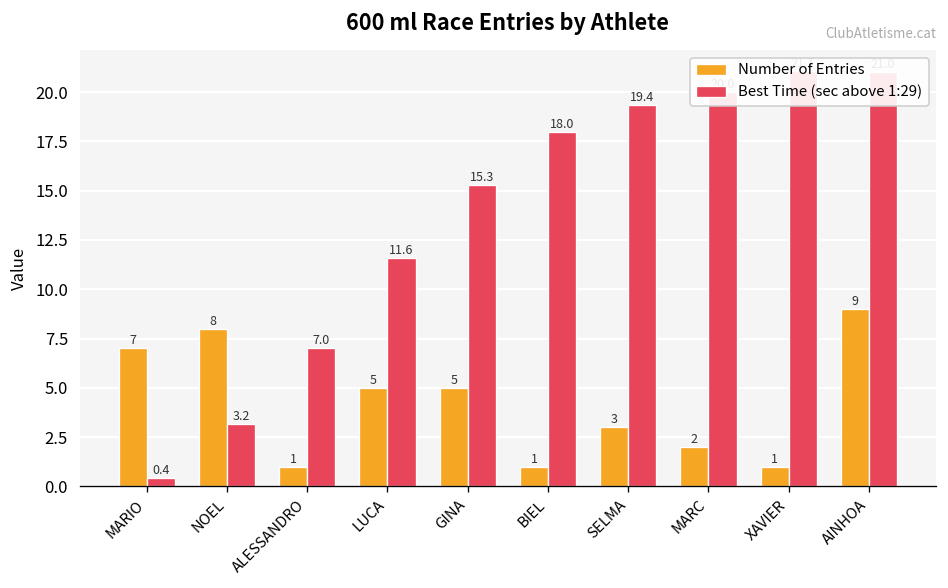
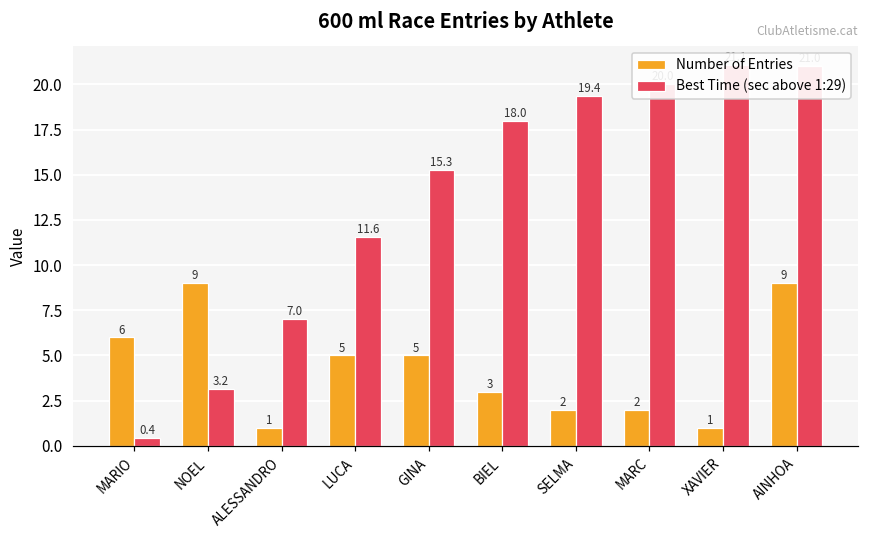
  {
    "Number of Entries": {
-     "MARIO": 7,
-     "NOEL": 8,
+     "MARIO": 6,
+     "NOEL": 9,
      "ALESSANDRO": 1,
      "LUCA": 5,
      "GINA": 5,
-     "BIEL": 1,
-     "SELMA": 3,
+     "BIEL": 3,
+     "SELMA": 2,
      "MARC": 2,
      "XAVIER": 1,
      "AINHOA": 9
    },
    "Best Time (sec above 1:29)": {
      "MARIO": 0.4,
      "NOEL": 3.2,
      "ALESSANDRO": 7.0,
      "LUCA": 11.6,
      "GINA": 15.3,
      "BIEL": 18.0,
      "SELMA": 19.4
    }
  }
